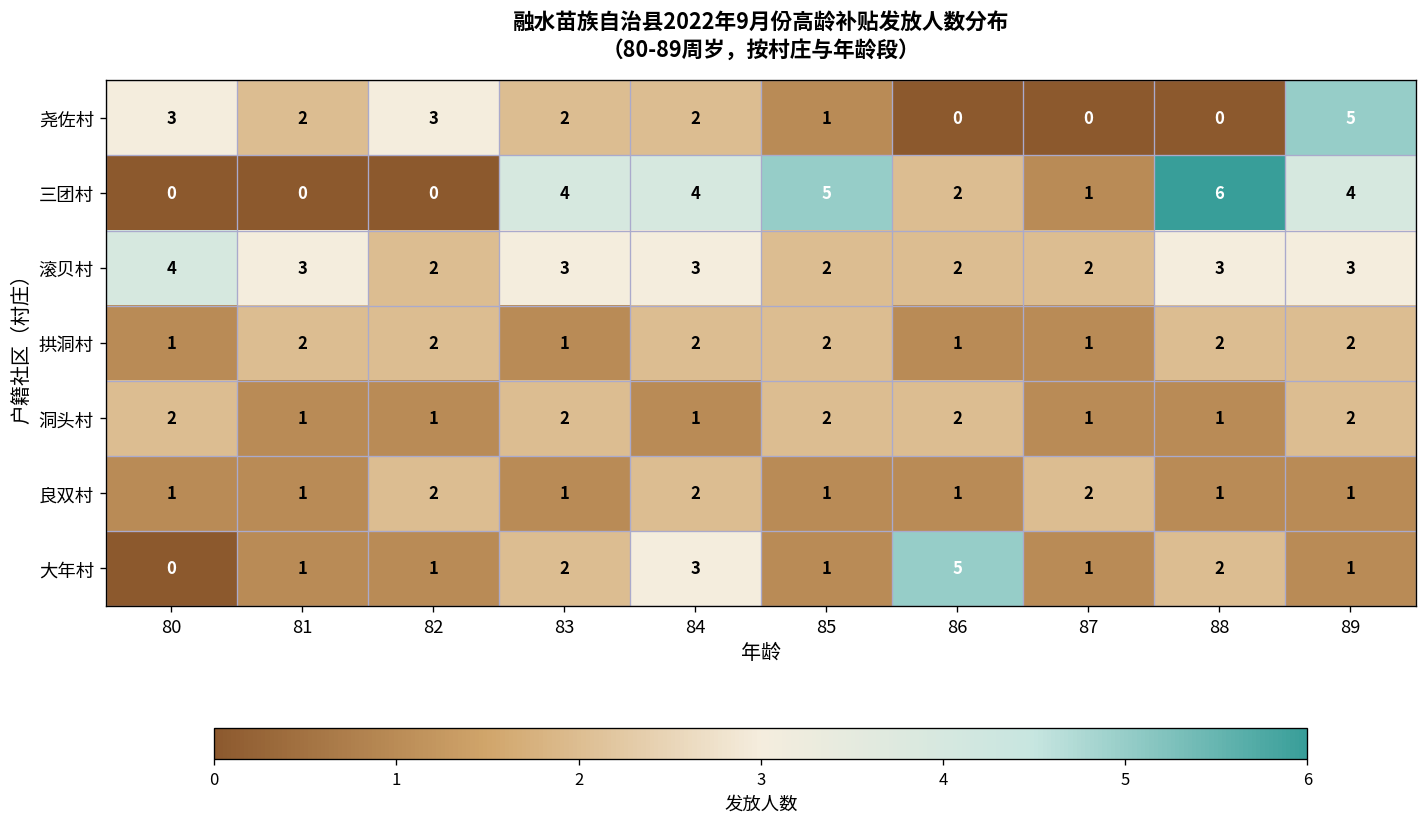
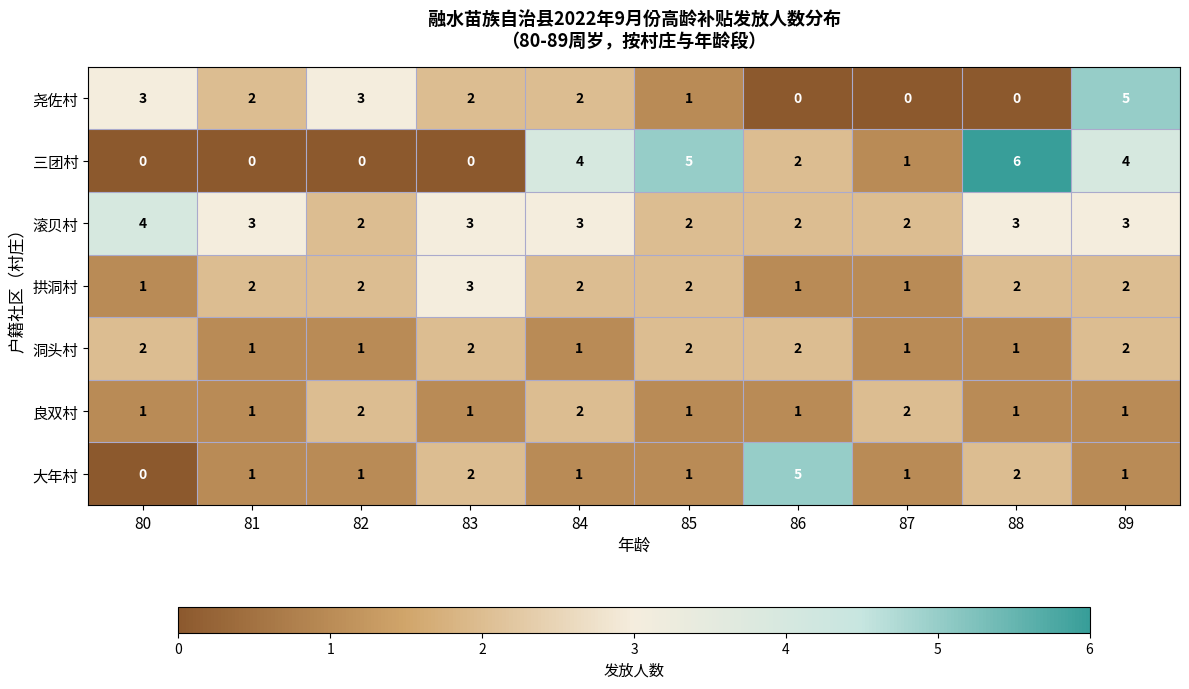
  {
    "尧佐村": {
      "80": 3,
      "81": 2,
      "82": 3,
      "83": 2,
      "84": 2,
      "85": 1,
      "86": 0,
      "87": 0,
      "88": 0,
      "89": 5
    },
    "三团村": {
      "80": 0,
      "81": 0,
      "82": 0,
-     "83": 4,
+     "83": 0,
      "84": 4,
      "85": 5,
      "86": 2,
      "87": 1,
      "88": 6,
      "89": 4
    },
    "滚贝村": {
      "80": 4,
      "81": 3,
      "82": 2,
      "83": 3,
      "84": 3,
      "85": 2,
      "86": 2,
      "87": 2,
      "88": 3,
      "89": 3
    },
    "拱洞村": {
      "80": 1,
      "81": 2,
      "82": 2,
-     "83": 1,
+     "83": 3,
      "84": 2,
      "85": 2,
      "86": 1,
      "87": 1,
      "88": 2,
      "89": 2
    },
    "洞头村": {
      "80": 2,
      "81": 1,
      "82": 1,
      "83": 2,
      "84": 1,
      "85": 2,
      "86": 2,
      "87": 1,
      "88": 1,
      "89": 2
    },
    "良双村": {
      "80": 1,
      "81": 1,
      "82": 2,
      "83": 1,
      "84": 2,
      "85": 1,
      "86": 1,
      "87": 2,
      "88": 1,
      "89": 1
    },
    "大年村": {
      "80": 0,
      "81": 1,
      "82": 1,
      "83": 2,
-     "84": 3,
+     "84": 1,
      "85": 1,
      "86": 5,
      "87": 1,
      "88": 2,
      "89": 1
    }
  }
